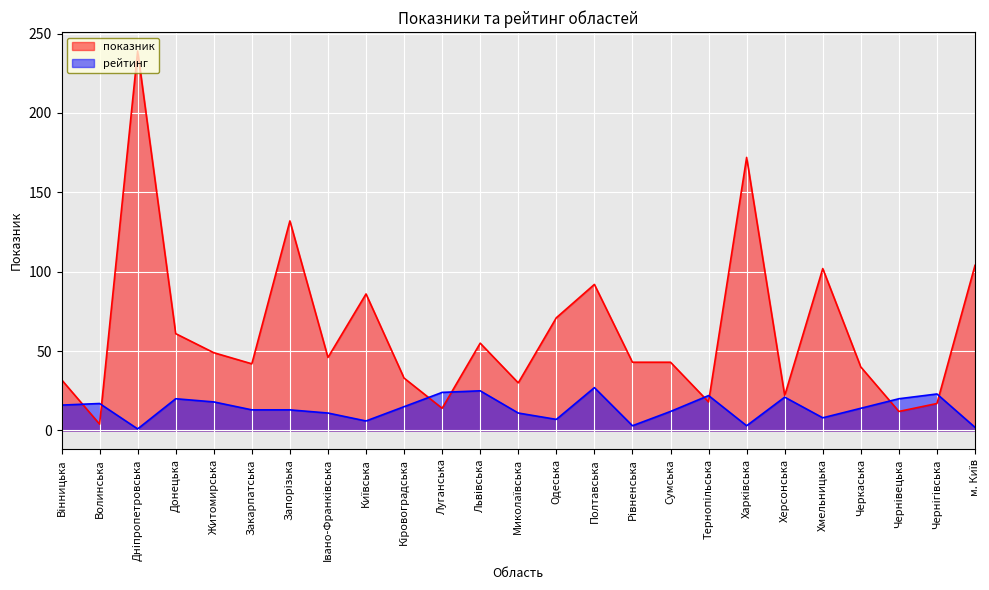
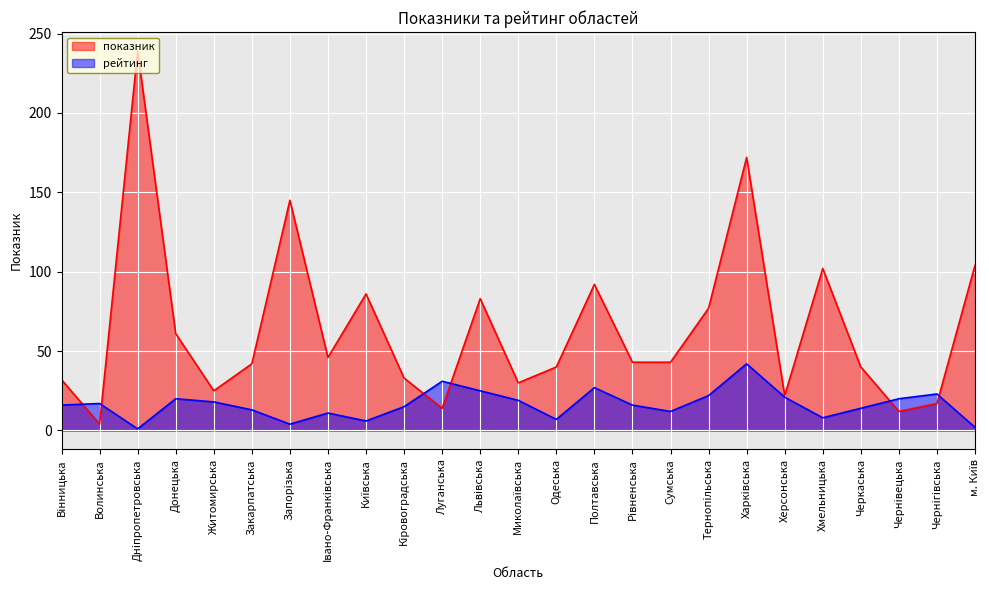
  {
    "показник": {
      "Вінницька": 32,
      "Волинська": 4,
      "Донецька": 61,
-     "Житомирська": 49,
+     "Житомирська": 25,
      "Закарпатська": 42,
-     "Запорізька": 132,
+     "Запорізька": 145,
      "Івано-Франківська": 46,
      "Київська": 86,
      "Кіровоградська": 33,
      "Луганська": 14,
-     "Львівська": 55,
+     "Львівська": 83,
      "Миколаївська": 30,
-     "Одеська": 71,
+     "Одеська": 40,
      "Полтавська": 92,
      "Рівненська": 43,
      "Сумська": 43,
-     "Тернопільська": 18,
+     "Тернопільська": 77,
      "Харківська": 172,
      "Хмельницька": 102,
      "Черкаська": 40,
      "Чернівецька": 12,
      "Чернігівська": 17,
      "м. Київ": 104
    },
    "рейтинг": {
      "Вінницька": 16,
      "Волинська": 17,
      "Дніпропетровська": 1,
      "Донецька": 20,
      "Житомирська": 18,
      "Закарпатська": 13,
-     "Запорізька": 13,
+     "Запорізька": 4,
      "Івано-Франківська": 11,
      "Київська": 6,
      "Кіровоградська": 15,
-     "Луганська": 24,
+     "Луганська": 31,
      "Львівська": 25,
-     "Миколаївська": 11,
+     "Миколаївська": 19,
      "Одеська": 7,
      "Полтавська": 27,
-     "Рівненська": 3,
+     "Рівненська": 16,
      "Сумська": 12,
      "Тернопільська": 22,
-     "Харківська": 3,
+     "Харківська": 42,
      "Хмельницька": 8,
      "Черкаська": 14,
      "Чернівецька": 20,
      "Чернігівська": 23,
      "м. Київ": 2
    }
  }
